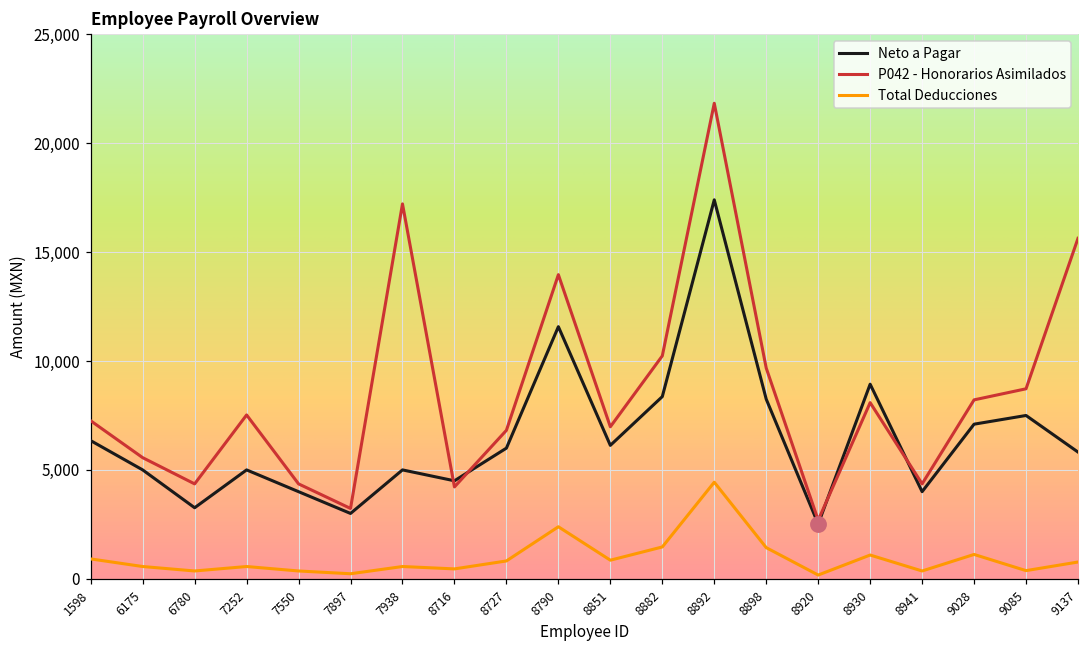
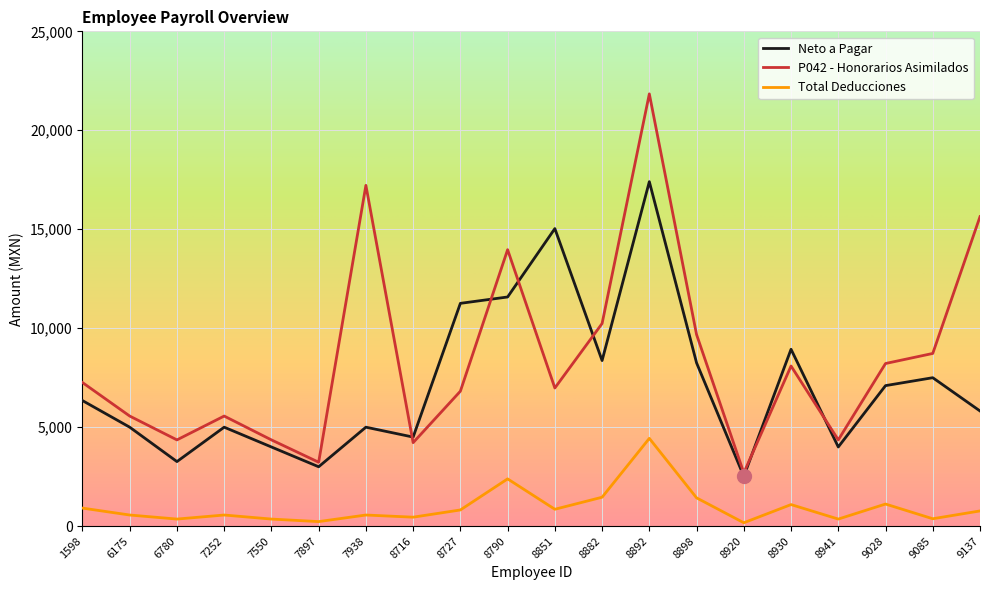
  {
    "Neto a Pagar": {
      "1598": "6,300",
      "6175": "5,000",
      "6780": "3,300",
      "7252": "5,000",
      "7550": "4,000",
      "7897": "3,000",
      "7938": "5,000",
      "8716": "4,500",
-     "8727": "6,000",
+     "8727": "11,300",
      "8790": "11,600",
-     "8851": "6,100",
+     "8851": "15,000",
      "8882": "8,400",
      "8892": "17,400",
      "8898": "8,200",
      "8930": "8,900",
      "8941": "4,000",
      "9028": "7,100",
      "9085": "7,500",
      "9137": "5,800"
    },
    "P042 - Honorarios Asimilados": {
      "1598": "7,300",
      "6175": "5,600",
      "6780": "4,400",
-     "7252": "7,500",
+     "7252": "5,600",
      "7550": "4,400",
      "7897": "3,200",
      "7938": "17,200",
      "8716": "4,200",
      "8727": "6,800",
      "8790": "14,000",
      "8851": "7,000",
      "8882": "10,200",
      "8892": "21,800",
      "8898": "9,700",
      "8920": "2,700",
      "8930": "8,100",
      "8941": "4,400",
      "9028": "8,200",
      "9085": "8,700",
      "9137": "15,600"
    },
    "Total Deducciones": {
      "1598": "900",
      "6175": "600",
      "6780": "400",
      "7252": "600",
      "7550": "400",
      "7897": "200",
      "7938": "600",
      "8716": "500",
      "8727": "800",
      "8790": "2,400",
      "8851": "900",
      "8882": "1,500",
      "8892": "4,400",
      "8898": "1,400",
      "8920": "200",
      "8930": "1,100",
      "8941": "400",
      "9028": "1,100",
      "9085": "400",
      "9137": "800"
    }
  }
